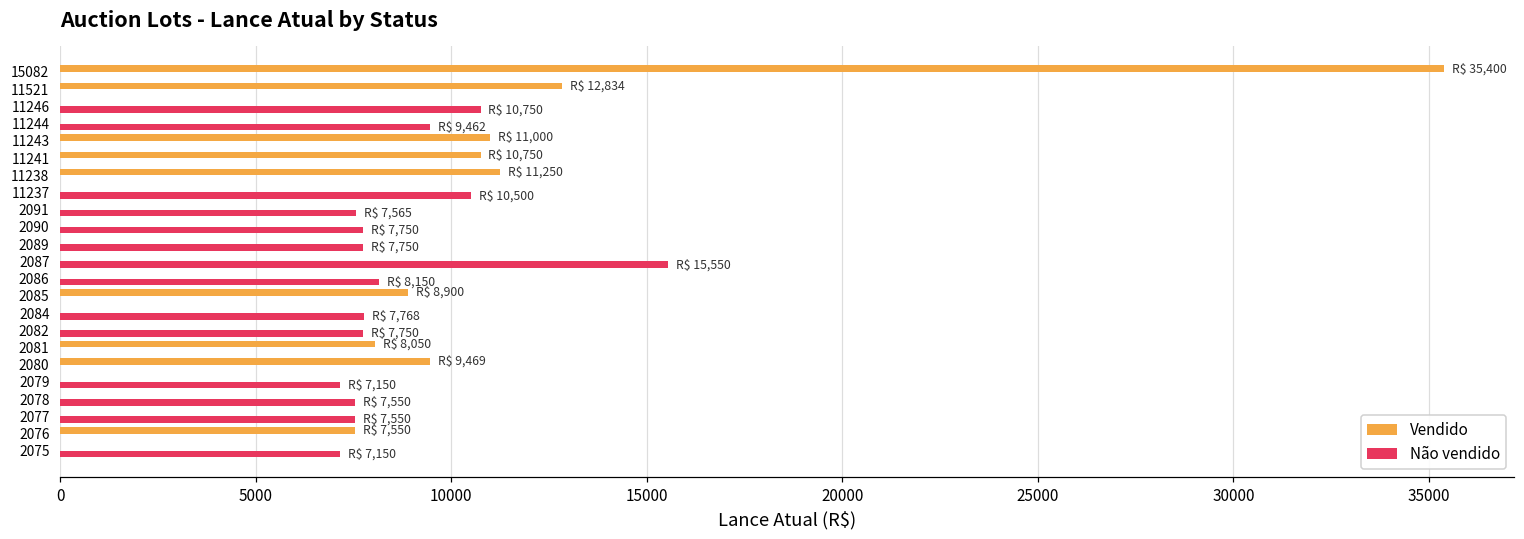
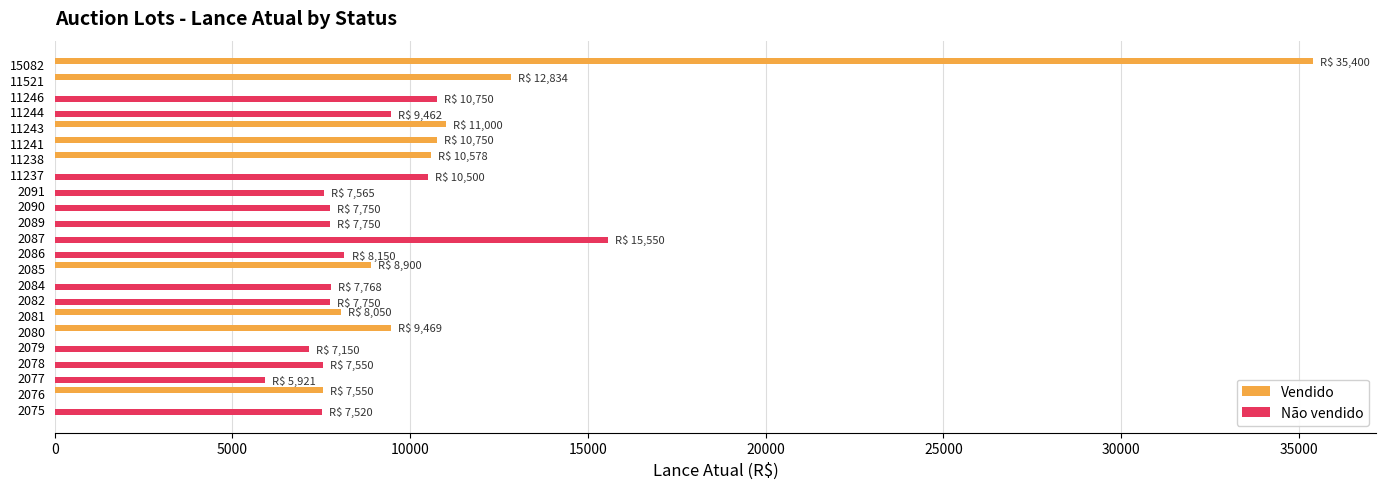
  {
    "Vendido": {
      "15082": "35,400",
      "11521": "12,834",
      "11243": "11,000",
      "11241": "10,750",
-     "11238": "11,250",
+     "11238": "10,578",
      "2085": "8,900",
      "2081": "8,050",
      "2080": "9,469",
      "2076": "7,550"
    },
    "Não vendido": {
      "11246": "10,750",
      "11244": "9,462",
      "11237": "10,500",
      "2091": "7,565",
      "2090": "7,750",
      "2089": "7,750",
      "2087": "15,550",
      "2086": "8,150",
      "2084": "7,768",
      "2082": "7,750",
      "2079": "7,150",
      "2078": "7,550",
-     "2077": "7,550",
-     "2075": "7,150"
+     "2077": "5,921",
+     "2075": "7,520"
    }
  }
